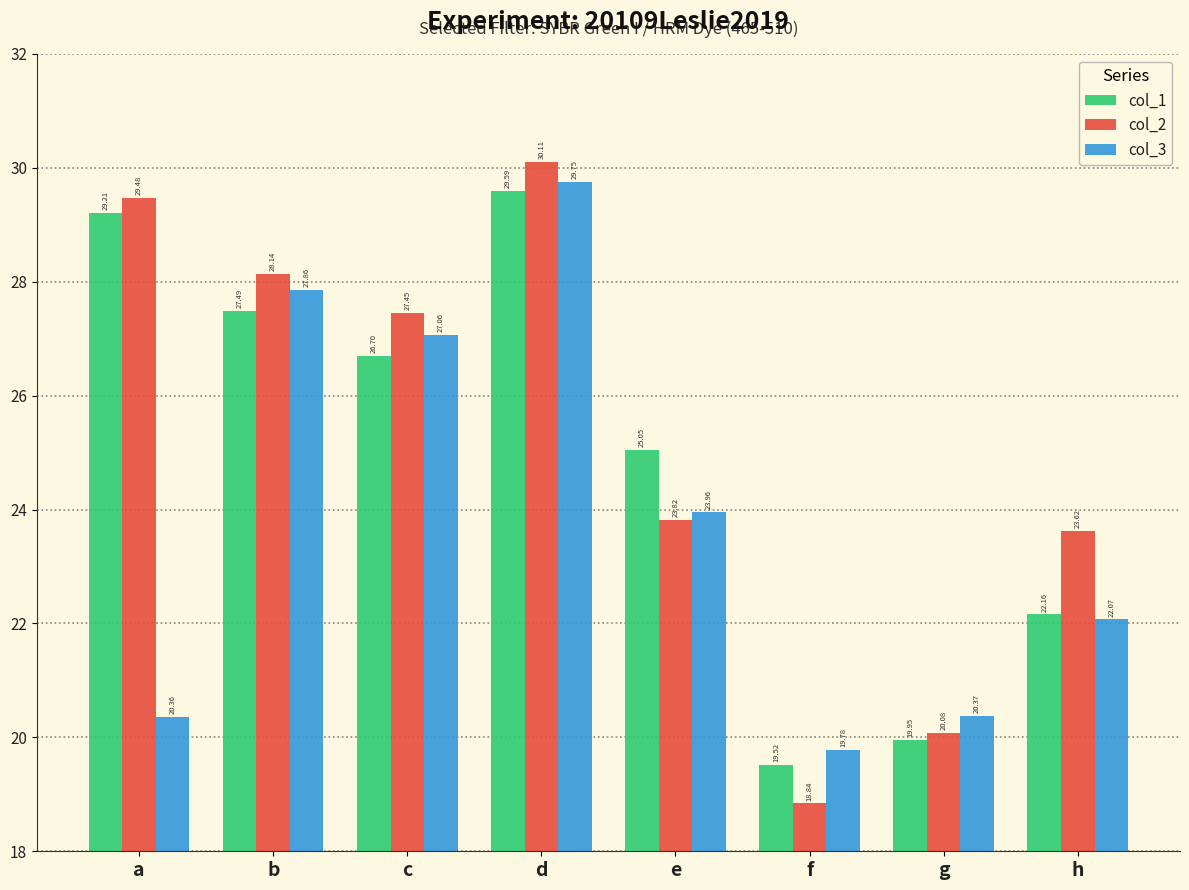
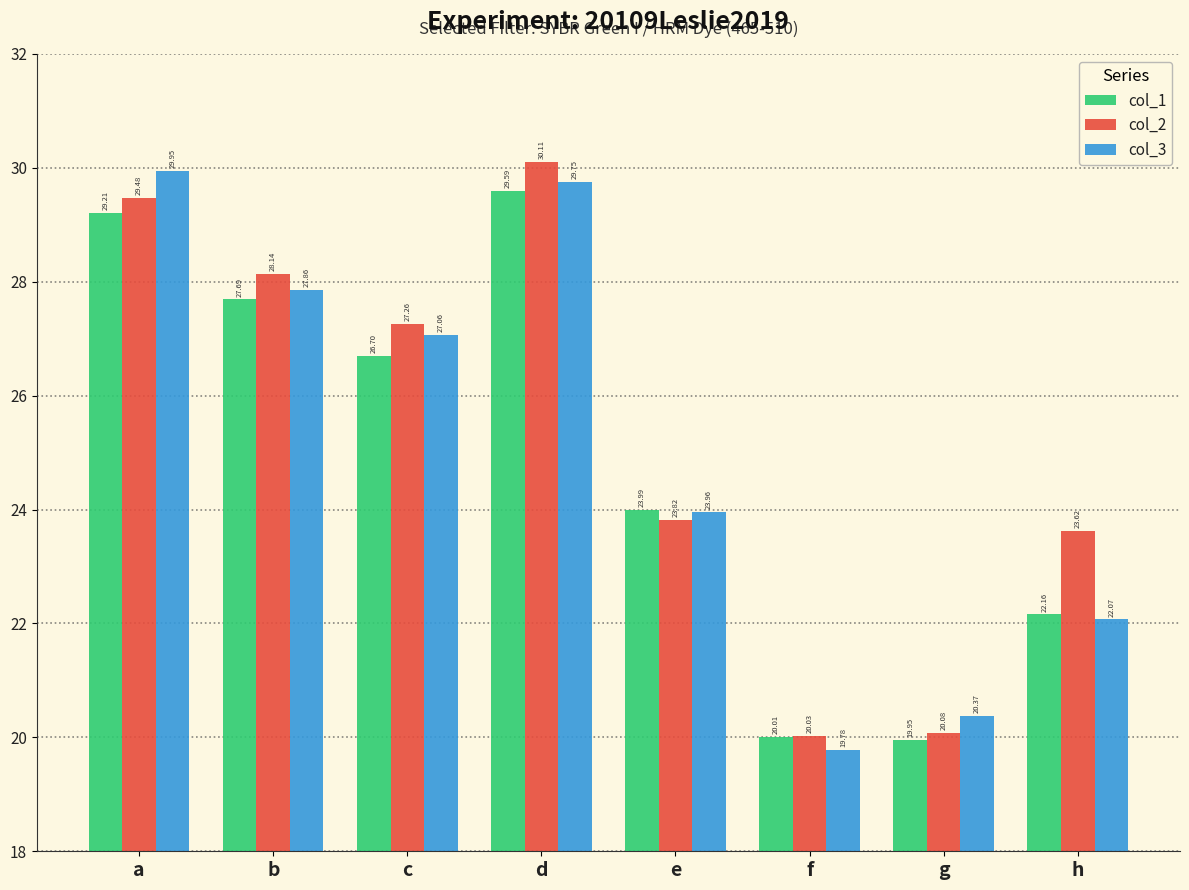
  {
    "col_1": {
      "a": 29.21,
-     "b": 27.49,
+     "b": 27.69,
      "c": 26.70,
      "d": 29.59,
-     "e": 25.05,
-     "f": 19.52,
+     "e": 23.99,
+     "f": 20.01,
      "g": 19.95,
      "h": 22.16
    },
    "col_2": {
      "a": 29.48,
      "b": 28.14,
-     "c": 27.45,
+     "c": 27.26,
      "d": 30.11,
      "e": 23.82,
-     "f": 18.84,
+     "f": 20.03,
      "g": 20.08,
      "h": 23.62
    },
    "col_3": {
-     "a": 20.36,
+     "a": 29.95,
      "b": 27.86,
      "c": 27.06,
      "d": 29.75,
      "e": 23.96,
      "f": 19.78,
      "g": 20.37,
      "h": 22.07
    }
  }
